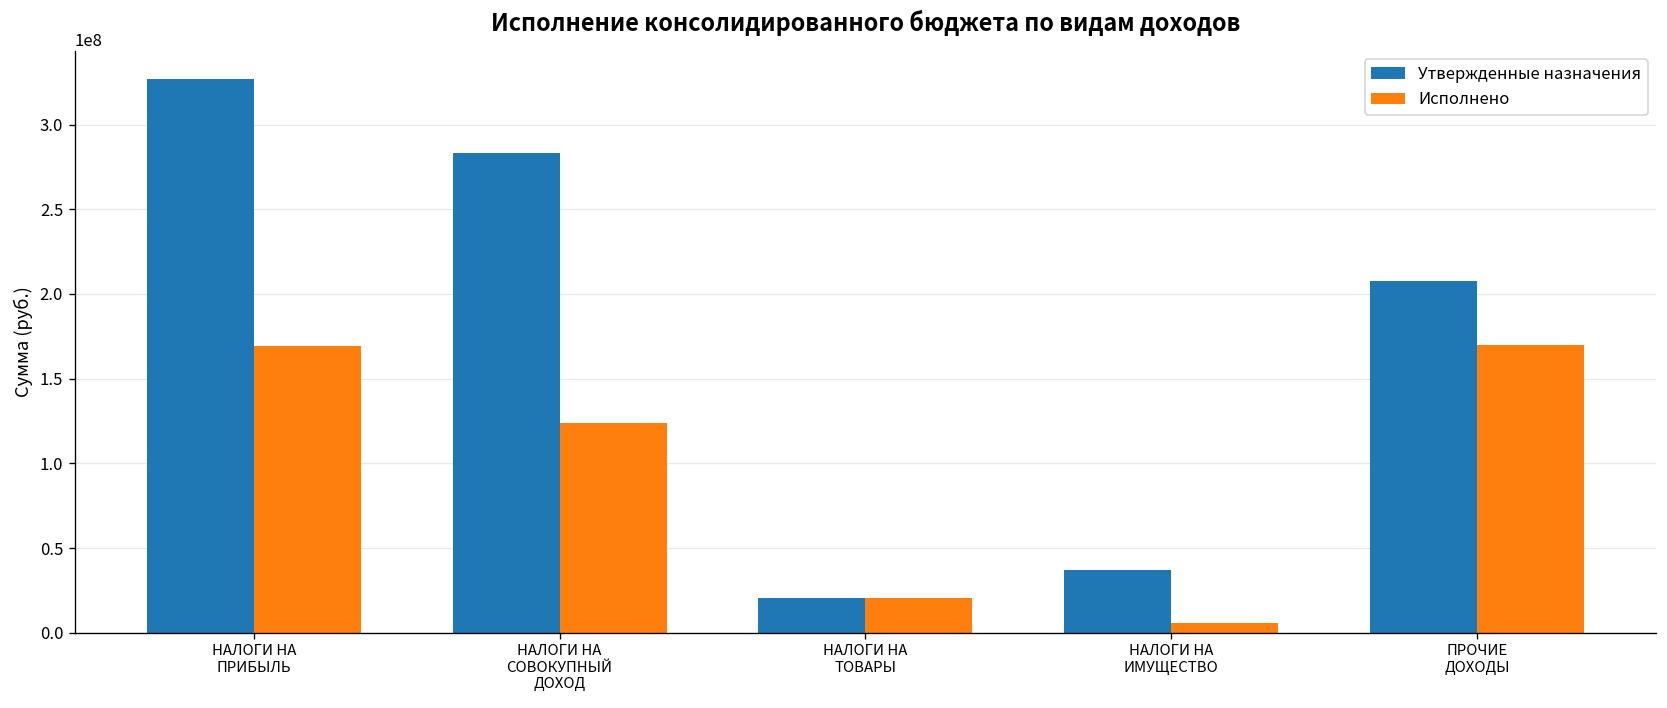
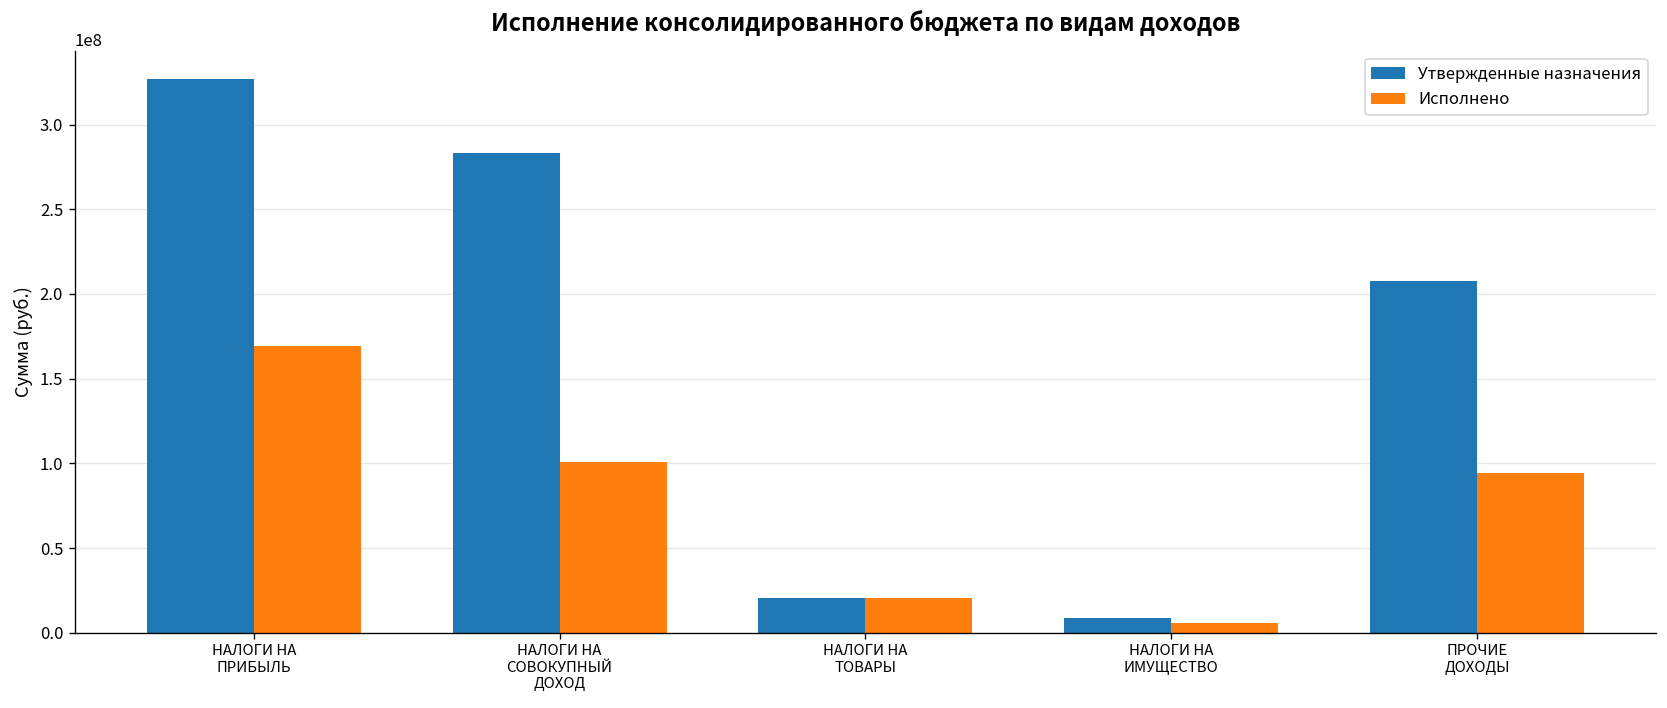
  {
    "Утвержденные назначения": {
      "НАЛОГИ НА ПРИБЫЛЬ": 327000000,
      "НАЛОГИ НА СОВОКУПНЫЙ ДОХОД": 283000000,
      "НАЛОГИ НА ТОВАРЫ": 21000000,
-     "НАЛОГИ НА ИМУЩЕСТВО": 37000000,
+     "НАЛОГИ НА ИМУЩЕСТВО": 9000000,
      "ПРОЧИЕ ДОХОДЫ": 208000000
    },
    "Исполнено": {
      "НАЛОГИ НА ПРИБЫЛЬ": 169000000,
-     "НАЛОГИ НА СОВОКУПНЫЙ ДОХОД": 124000000,
+     "НАЛОГИ НА СОВОКУПНЫЙ ДОХОД": 101000000,
      "НАЛОГИ НА ТОВАРЫ": 20000000,
      "НАЛОГИ НА ИМУЩЕСТВО": 6000000,
-     "ПРОЧИЕ ДОХОДЫ": 170000000
+     "ПРОЧИЕ ДОХОДЫ": 95000000
    }
  }
